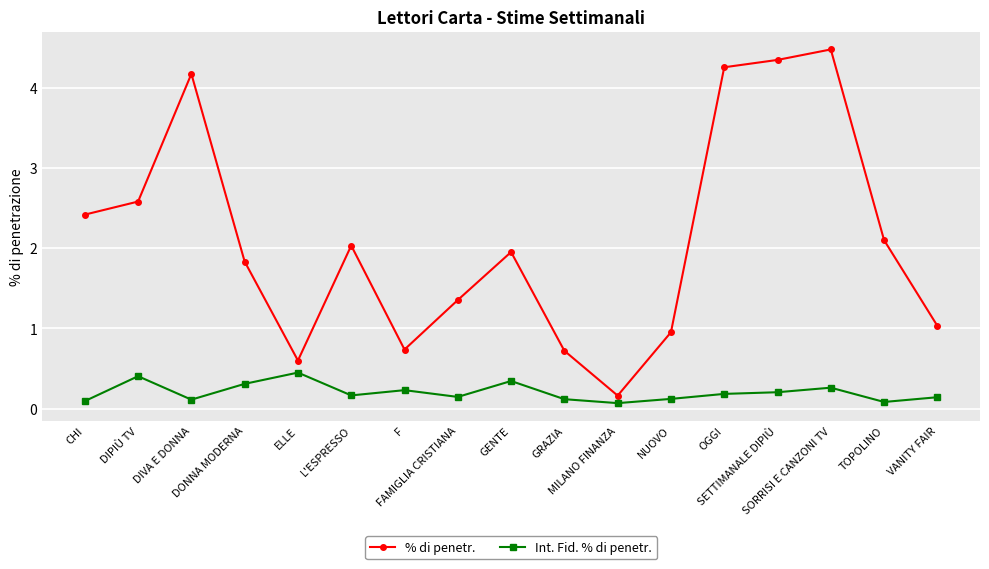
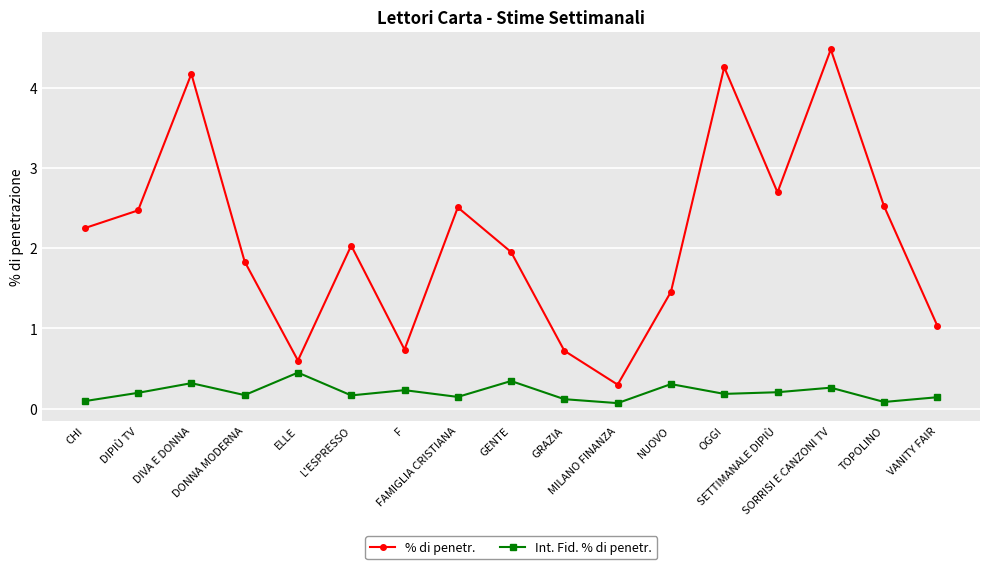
  {
    "% di penetr.": {
-     "CHI": 2.4,
-     "DIPIÙ TV": 2.6,
+     "CHI": 2.3,
+     "DIPIÙ TV": 2.5,
      "DIVA E DONNA": 4.2,
      "DONNA MODERNA": 1.8,
      "ELLE": 0.6,
      "L'ESPRESSO": 2.0,
      "F": 0.7,
-     "FAMIGLIA CRISTIANA": 1.4,
+     "FAMIGLIA CRISTIANA": 2.5,
      "GENTE": 2.0,
      "GRAZIA": 0.7,
-     "MILANO FINANZA": 0.2,
-     "NUOVO": 1.0,
+     "MILANO FINANZA": 0.3,
+     "NUOVO": 1.5,
      "OGGI": 4.3,
-     "SETTIMANALE DIPIÙ": 4.3,
+     "SETTIMANALE DIPIÙ": 2.7,
      "SORRISI E CANZONI TV": 4.5,
-     "TOPOLINO": 2.1,
+     "TOPOLINO": 2.5,
      "VANITY FAIR": 1.0
    },
    "Int. Fid. % di penetr.": {
      "CHI": 0.1,
-     "DIPIÙ TV": 0.4,
-     "DIVA E DONNA": 0.1,
-     "DONNA MODERNA": 0.3,
+     "DIPIÙ TV": 0.2,
+     "DIVA E DONNA": 0.3,
+     "DONNA MODERNA": 0.2,
      "ELLE": 0.5,
      "L'ESPRESSO": 0.2,
      "F": 0.2,
      "FAMIGLIA CRISTIANA": 0.1,
      "GENTE": 0.3,
      "GRAZIA": 0.1,
      "MILANO FINANZA": 0.1,
-     "NUOVO": 0.1,
+     "NUOVO": 0.3,
      "OGGI": 0.2,
      "SETTIMANALE DIPIÙ": 0.2,
      "SORRISI E CANZONI TV": 0.3,
      "TOPOLINO": 0.1,
      "VANITY FAIR": 0.1
    }
  }
